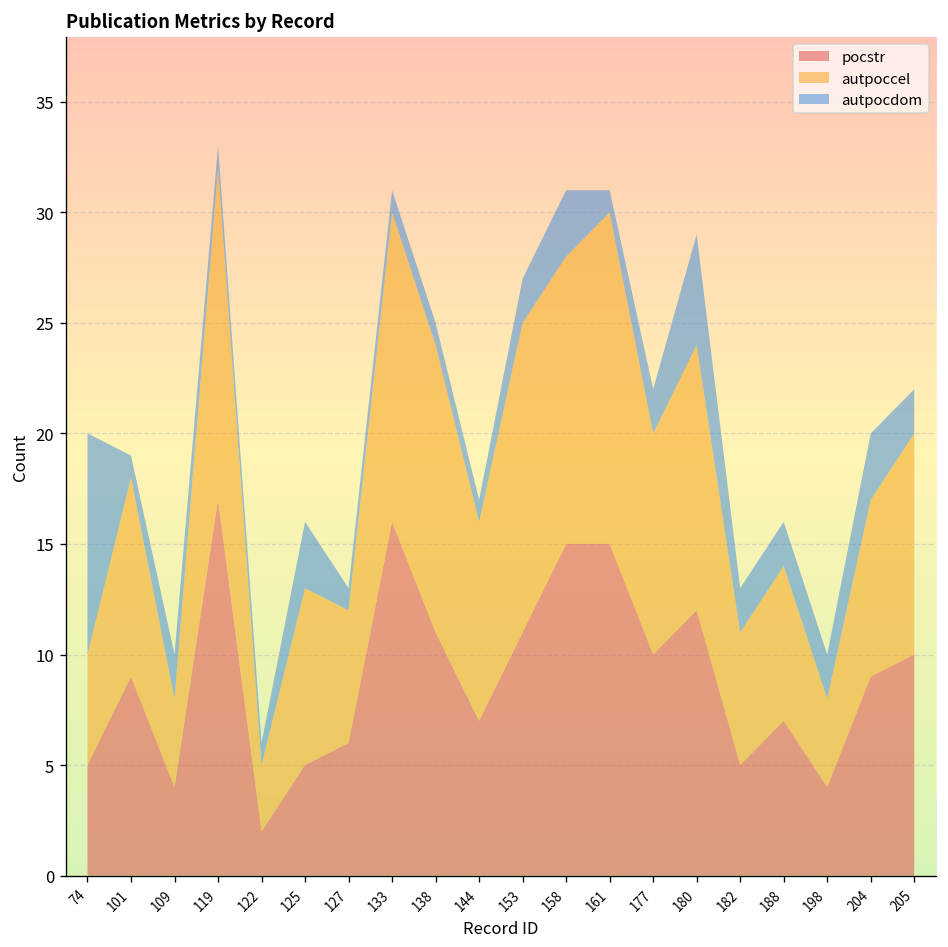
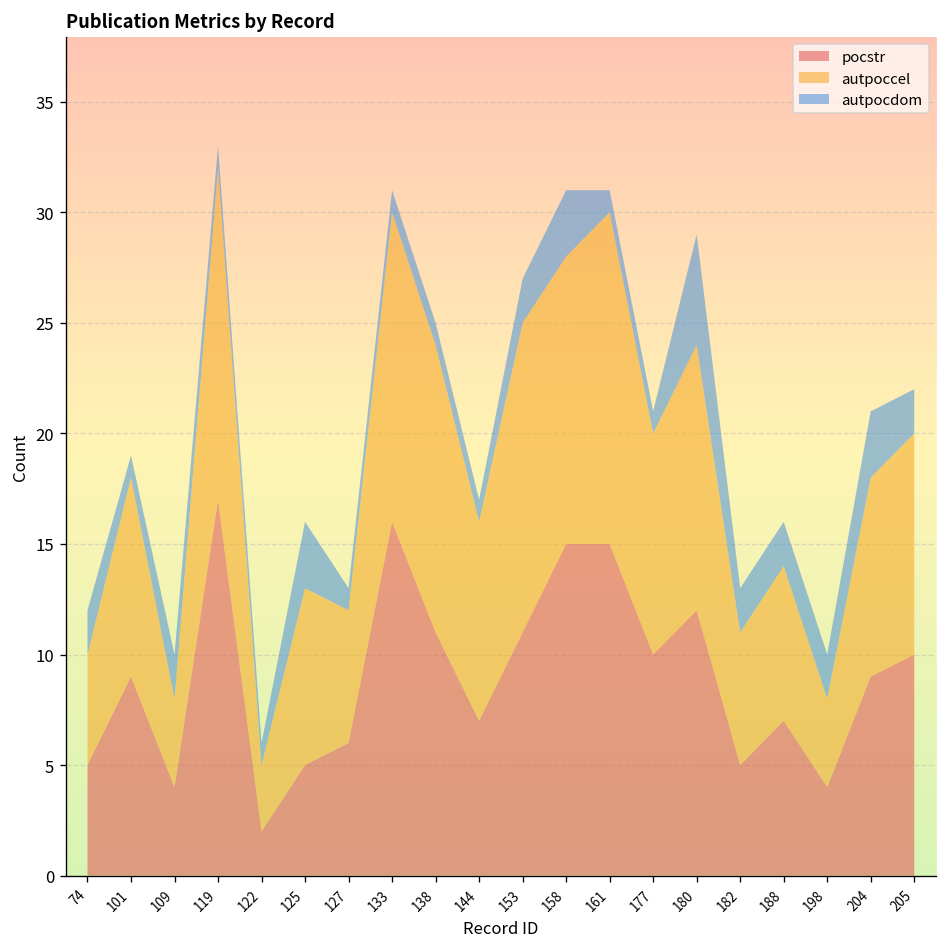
  {
    "pocstr": {
      "74": 5,
      "101": 9,
      "109": 4,
      "119": 17,
      "122": 2,
      "125": 5,
      "127": 6,
      "133": 16,
      "138": 11,
      "144": 7,
      "153": 11,
      "158": 15,
      "161": 15,
      "177": 10,
      "180": 12,
      "182": 5,
      "188": 7,
      "198": 4,
      "204": 9,
      "205": 10
    },
    "autpoccel": {
      "74": 5,
      "101": 9,
      "109": 4,
      "119": 15,
      "122": 3,
      "125": 8,
      "127": 6,
      "133": 14,
      "138": 13,
      "144": 9,
      "153": 14,
      "158": 13,
      "161": 15,
      "177": 10,
      "180": 12,
      "182": 6,
      "188": 7,
      "198": 4,
-     "204": 8,
+     "204": 9,
      "205": 10
    },
    "autpocdom": {
-     "74": 10,
+     "74": 2,
      "101": 1,
      "109": 2,
      "119": 1,
      "122": 1,
      "125": 3,
      "127": 1,
      "133": 1,
      "138": 1,
      "144": 1,
      "153": 2,
      "158": 3,
      "161": 1,
-     "177": 2,
+     "177": 1,
      "180": 5,
      "182": 2,
      "188": 2,
      "198": 2,
      "204": 3,
      "205": 2
    }
  }
